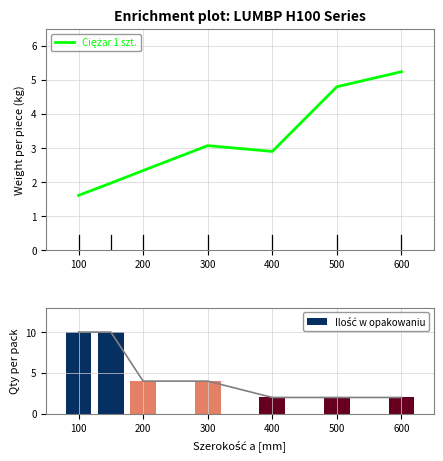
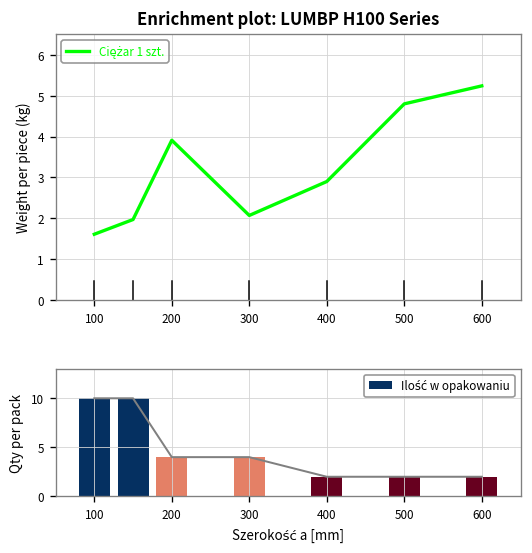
  {
    "Enrichment plot: LUMBP H100 Series": {
      "100": 1.6,
-     "200": 2.3,
-     "300": 3.1,
+     "200": 3.9,
+     "300": 2.1,
      "400": 2.9,
      "500": 4.8,
      "600": 5.2
    }
  }
